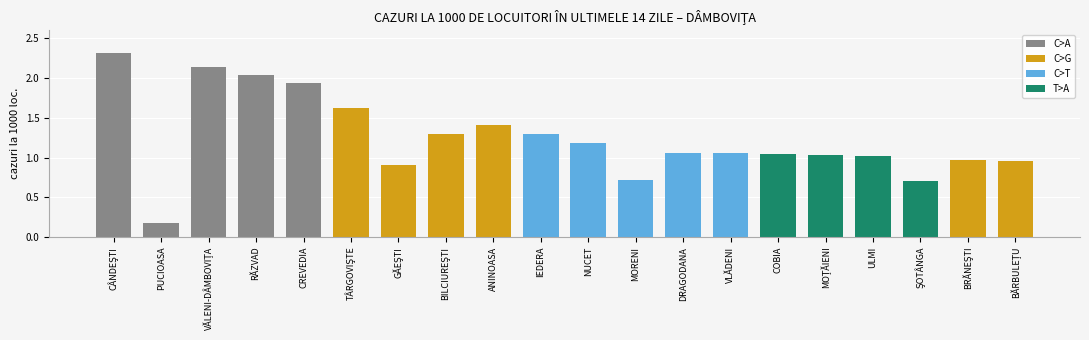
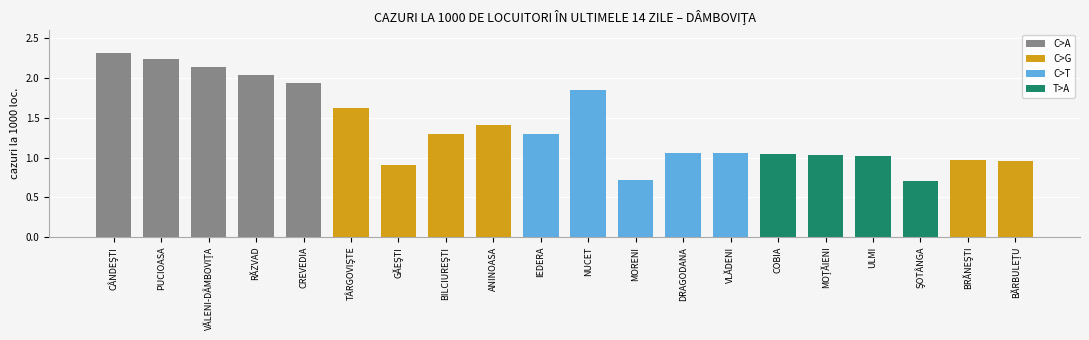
  {
    "CÂNDEŞTI": 2.3,
-   "PUCIOASA": 0.2,
+   "PUCIOASA": 2.2,
    "VĂLENI-DÂMBOVIŢA": 2.1,
    "RĂZVAD": 2.0,
    "CREVEDIA": 1.9,
    "TÂRGOVIŞTE": 1.6,
    "GĂEŞTI": 0.9,
    "BILCIUREŞTI": 1.3,
    "ANINOASA": 1.4,
    "IEDERA": 1.3,
-   "NUCET": 1.2,
+   "NUCET": 1.9,
    "MORENI": 0.7,
    "DRAGODANA": 1.1,
    "VLĂDENI": 1.1,
    "COBIA": 1.1,
    "MOŢĂIENI": 1.0,
    "ULMI": 1.0,
    "ŞOTÂNGA": 0.7,
    "BRĂNEŞTI": 1.0,
    "BĂRBULEŢU": 1.0
  }
